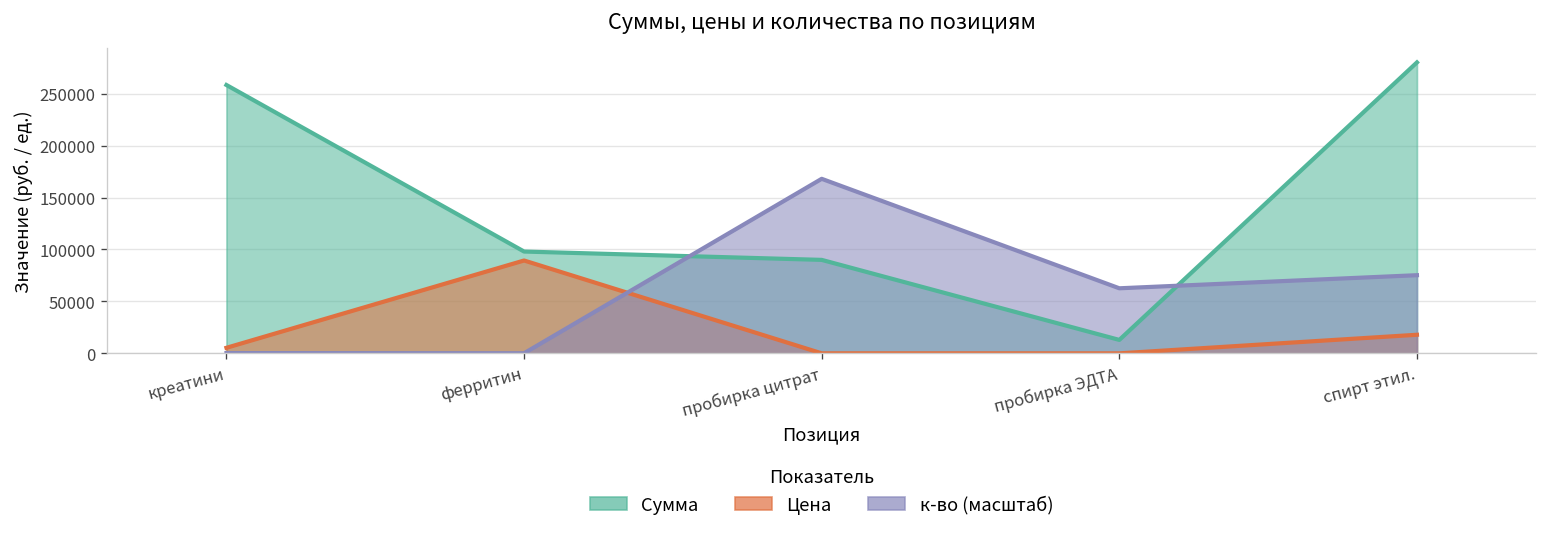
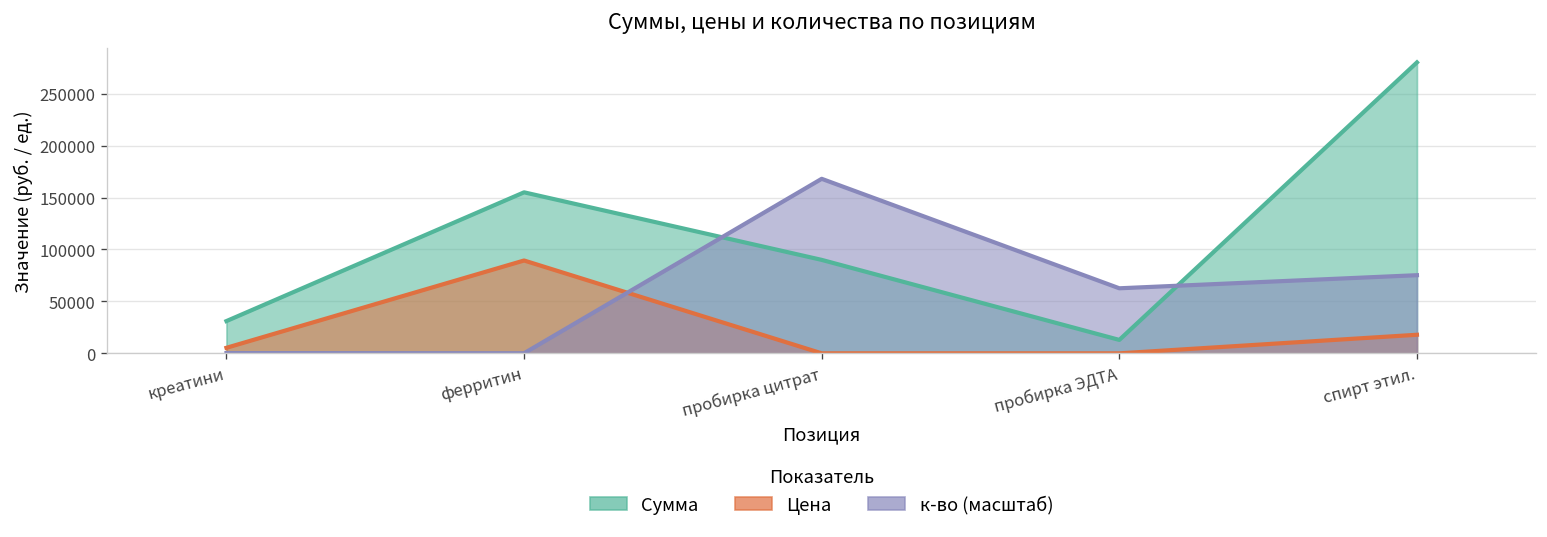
  {
    "Сумма": {
-     "креатини": 260000,
-     "ферритин": 100000,
+     "креатини": 30000,
+     "ферритин": 160000,
      "пробирка цитрат": 90000,
      "пробирка ЭДТА": 10000,
      "спирт этил.": 280000
    },
    "Цена": {
      "креатини": 10000,
      "ферритин": 90000,
      "пробирка цитрат": 0,
      "пробирка ЭДТА": 0,
      "спирт этил.": 20000
    },
    "к-во (масштаб)": {
      "креатини": 0,
      "ферритин": 0,
      "пробирка цитрат": 170000,
      "пробирка ЭДТА": 60000,
      "спирт этил.": 80000
    }
  }
